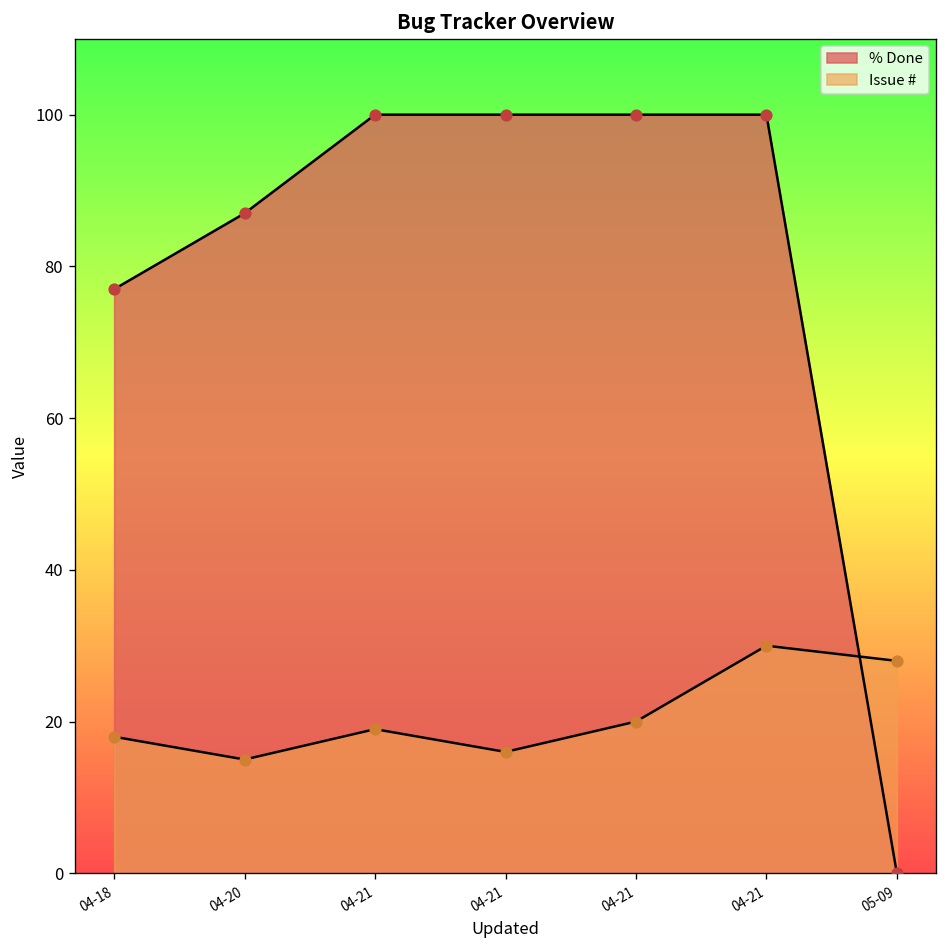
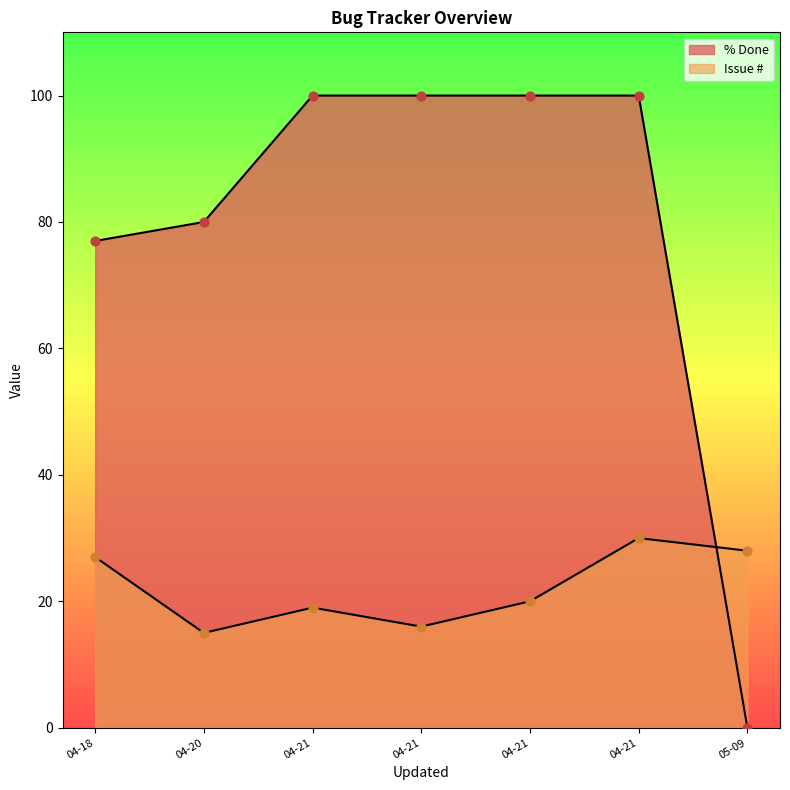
  {
    "% Done": {
      "04-18": 77,
-     "04-20": 87,
+     "04-20": 80,
      "05-09": 0
    },
    "Issue #": {
-     "04-18": 18,
+     "04-18": 27,
      "04-20": 15,
      "05-09": 28
    }
  }
